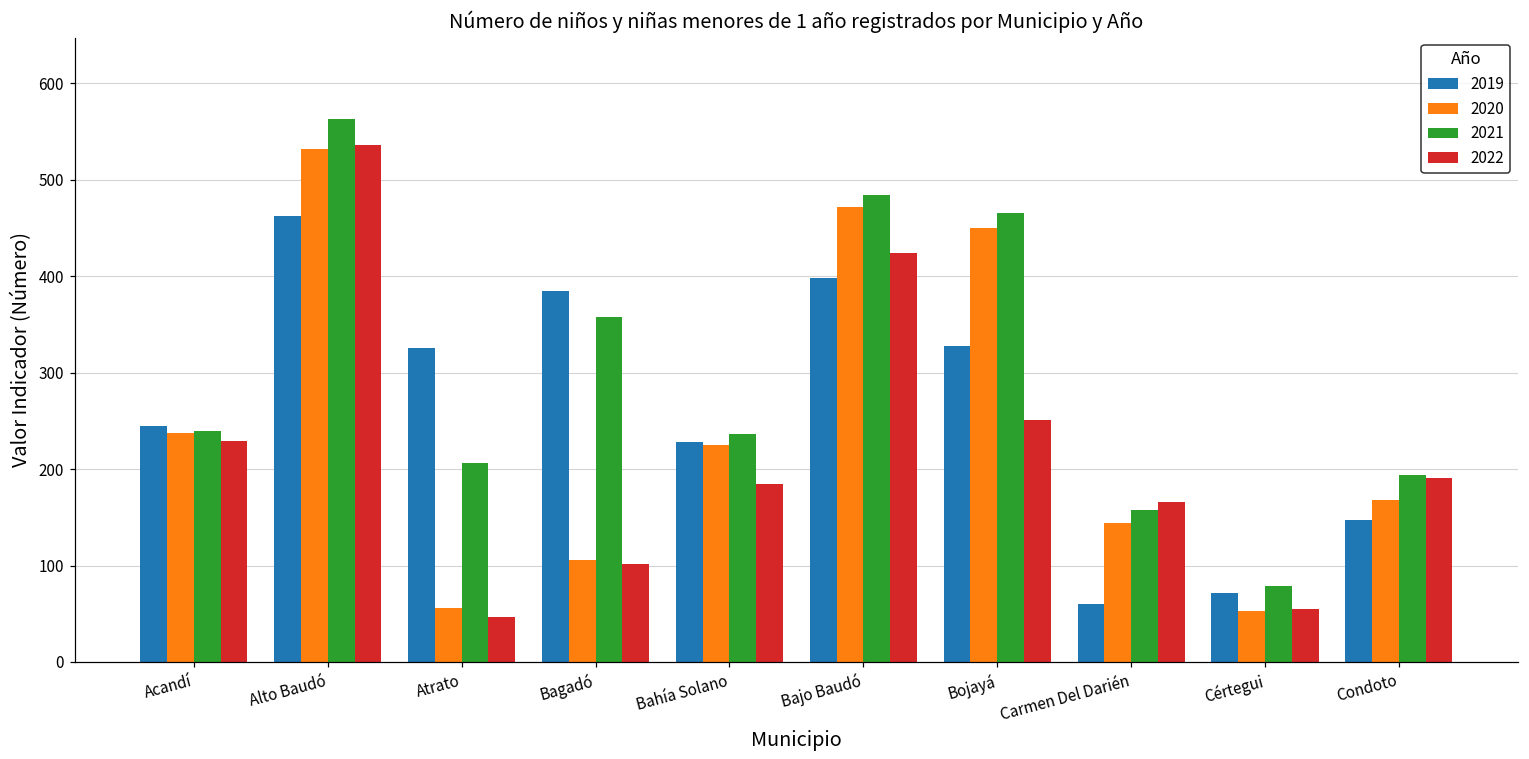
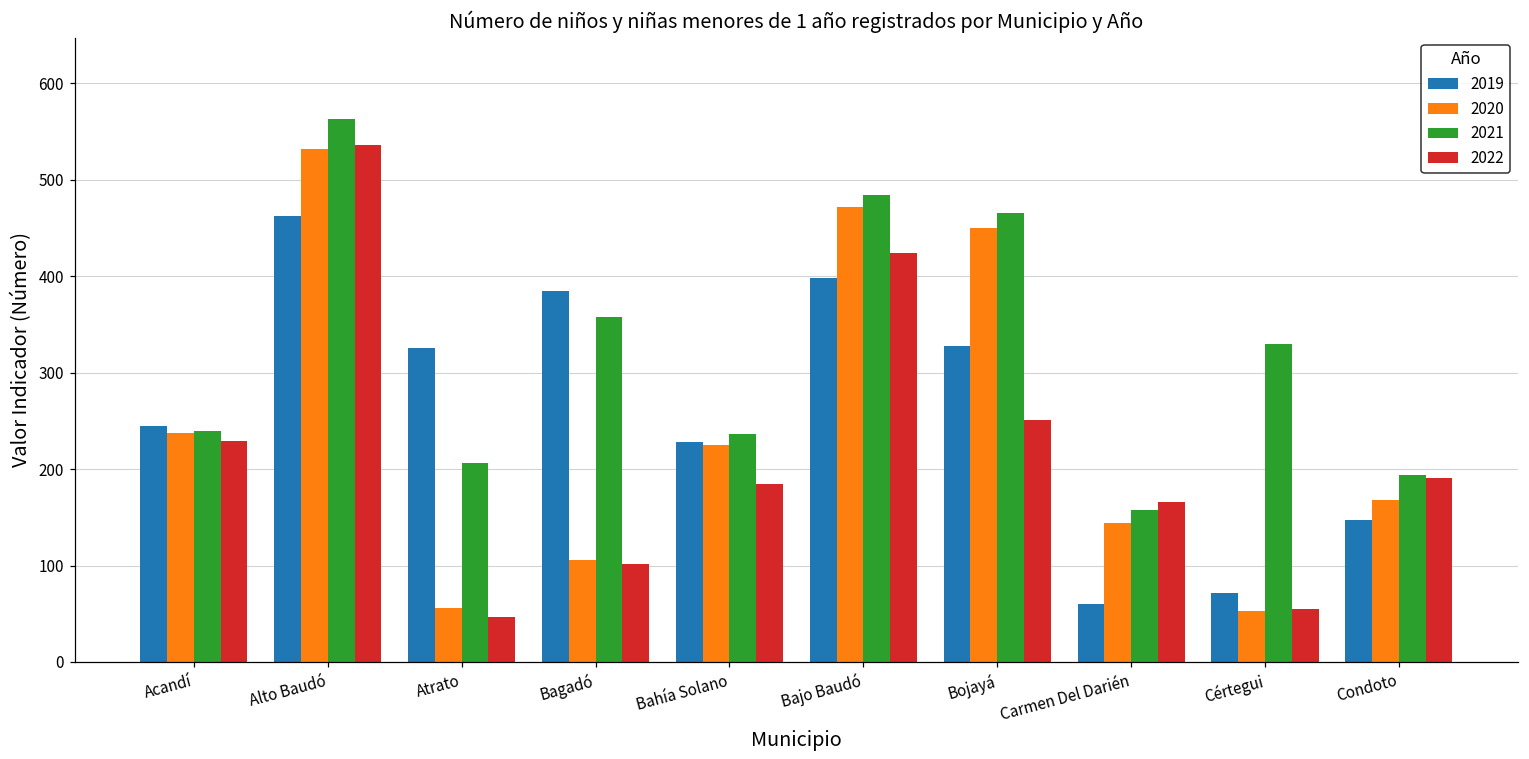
  {
    "2019": {
      "Acandí": 250,
      "Alto Baudó": 460,
      "Atrato": 330,
      "Bagadó": 390,
      "Bahía Solano": 230,
      "Bajo Baudó": 400,
      "Bojayá": 330,
      "Carmen Del Darién": 60,
      "Cértegui": 70,
      "Condoto": 150
    },
    "2020": {
      "Acandí": 240,
      "Alto Baudó": 530,
      "Atrato": 60,
      "Bagadó": 110,
      "Bahía Solano": 230,
      "Bajo Baudó": 470,
      "Bojayá": 450,
      "Carmen Del Darién": 140,
      "Cértegui": 50,
      "Condoto": 170
    },
    "2021": {
      "Acandí": 240,
      "Alto Baudó": 560,
      "Atrato": 210,
      "Bagadó": 360,
      "Bahía Solano": 240,
      "Bajo Baudó": 480,
      "Bojayá": 470,
      "Carmen Del Darién": 160,
-     "Cértegui": 80,
+     "Cértegui": 330,
      "Condoto": 190
    },
    "2022": {
      "Acandí": 230,
      "Alto Baudó": 540,
      "Atrato": 50,
      "Bagadó": 100,
      "Bahía Solano": 190,
      "Bajo Baudó": 420,
      "Bojayá": 250,
      "Carmen Del Darién": 170,
      "Cértegui": 60,
      "Condoto": 190
    }
  }
